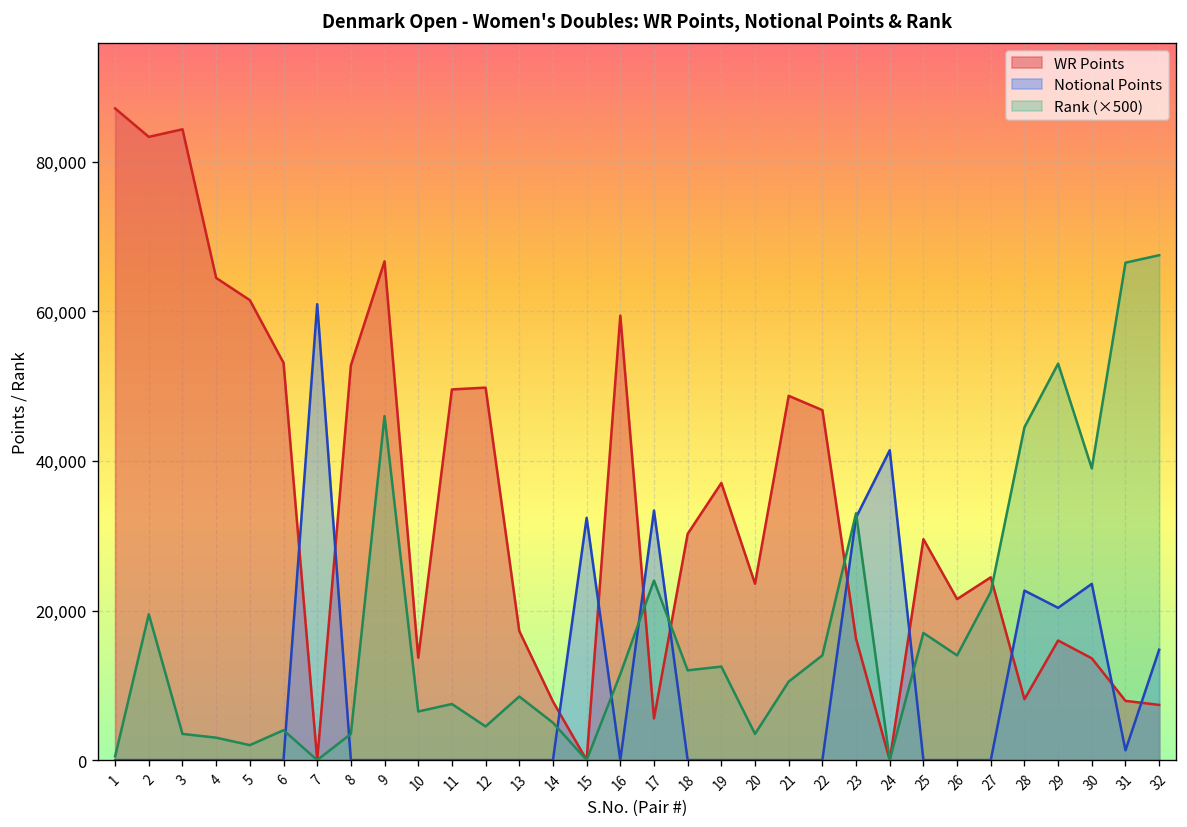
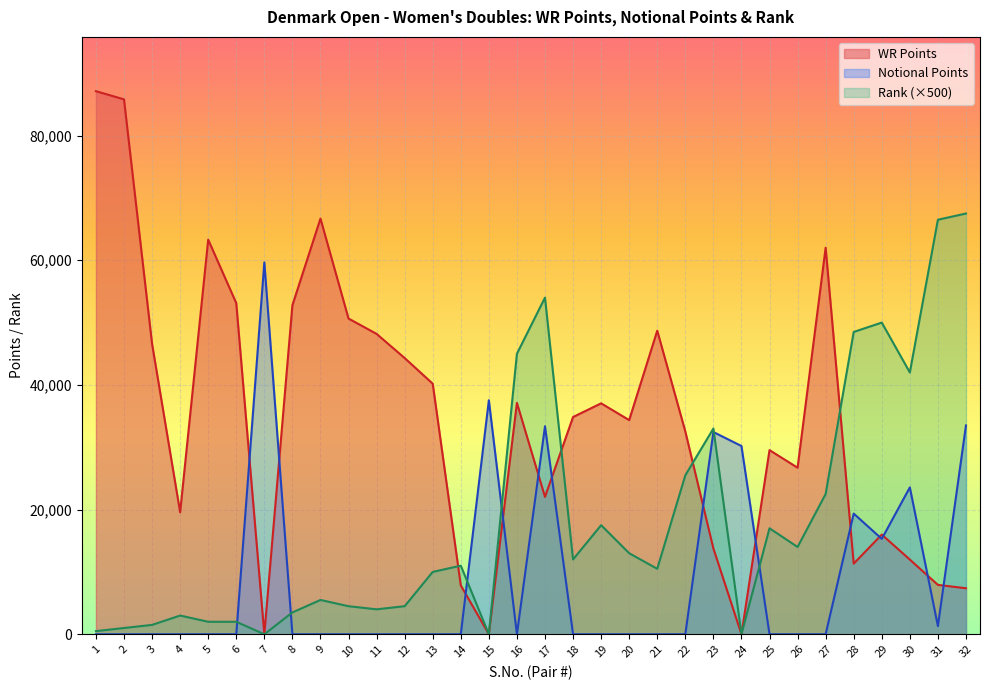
  {
    "WR Points": {
      "1": "87,000",
-     "2": "83,000",
-     "3": "84,000",
-     "4": "64,000",
-     "5": "61,000",
+     "2": "86,000",
+     "3": "47,000",
+     "4": "20,000",
+     "5": "63,000",
      "6": "53,000",
      "8": "53,000",
      "9": "67,000",
-     "10": "14,000",
-     "11": "50,000",
-     "12": "50,000",
-     "13": "17,000",
+     "10": "51,000",
+     "11": "48,000",
+     "12": "44,000",
+     "13": "40,000",
      "14": "8,000",
-     "16": "59,000",
-     "17": "6,000",
-     "18": "30,000",
+     "16": "37,000",
+     "17": "22,000",
+     "18": "35,000",
      "19": "37,000",
-     "20": "24,000",
+     "20": "34,000",
      "21": "49,000",
-     "22": "47,000",
-     "23": "16,000",
+     "22": "33,000",
+     "23": "14,000",
      "25": "30,000",
-     "26": "22,000",
-     "27": "24,000",
-     "28": "8,000",
+     "26": "27,000",
+     "27": "62,000",
+     "28": "11,000",
      "29": "16,000",
-     "30": "14,000",
+     "30": "12,000",
      "31": "8,000",
      "32": "7,000"
    },
    "Notional Points": {
      "1": "0",
      "2": "0",
      "3": "0",
      "4": "0",
      "5": "0",
      "6": "0",
-     "7": "61,000",
+     "7": "60,000",
      "8": "0",
      "9": "0",
      "10": "0",
      "11": "0",
      "12": "0",
      "13": "0",
      "14": "0",
-     "15": "32,000",
+     "15": "38,000",
      "16": "0",
      "17": "33,000",
      "18": "0",
      "19": "0",
      "20": "0",
      "21": "0",
      "22": "0",
      "23": "32,000",
-     "24": "41,000",
+     "24": "30,000",
      "25": "0",
      "26": "0",
      "27": "0",
-     "28": "23,000",
-     "29": "20,000",
+     "28": "19,000",
+     "29": "15,000",
      "30": "24,000",
      "31": "1,000",
-     "32": "15,000"
+     "32": "34,000"
    },
    "Rank (×500)": {
      "1": "1,000",
-     "2": "20,000",
-     "3": "4,000",
+     "2": "1,000",
+     "3": "2,000",
      "4": "3,000",
      "5": "2,000",
-     "6": "4,000",
+     "6": "2,000",
      "8": "4,000",
-     "9": "46,000",
-     "10": "7,000",
-     "11": "8,000",
+     "9": "6,000",
+     "10": "5,000",
+     "11": "4,000",
      "12": "5,000",
-     "13": "9,000",
-     "14": "5,000",
-     "16": "12,000",
-     "17": "24,000",
+     "13": "10,000",
+     "14": "11,000",
+     "16": "45,000",
+     "17": "54,000",
      "18": "12,000",
-     "19": "13,000",
-     "20": "4,000",
+     "19": "18,000",
+     "20": "13,000",
      "21": "11,000",
-     "22": "14,000",
+     "22": "26,000",
      "23": "33,000",
      "25": "17,000",
      "26": "14,000",
      "27": "23,000",
-     "28": "45,000",
-     "29": "53,000",
-     "30": "39,000",
+     "28": "49,000",
+     "29": "50,000",
+     "30": "42,000",
      "31": "67,000",
      "32": "68,000"
    }
  }
